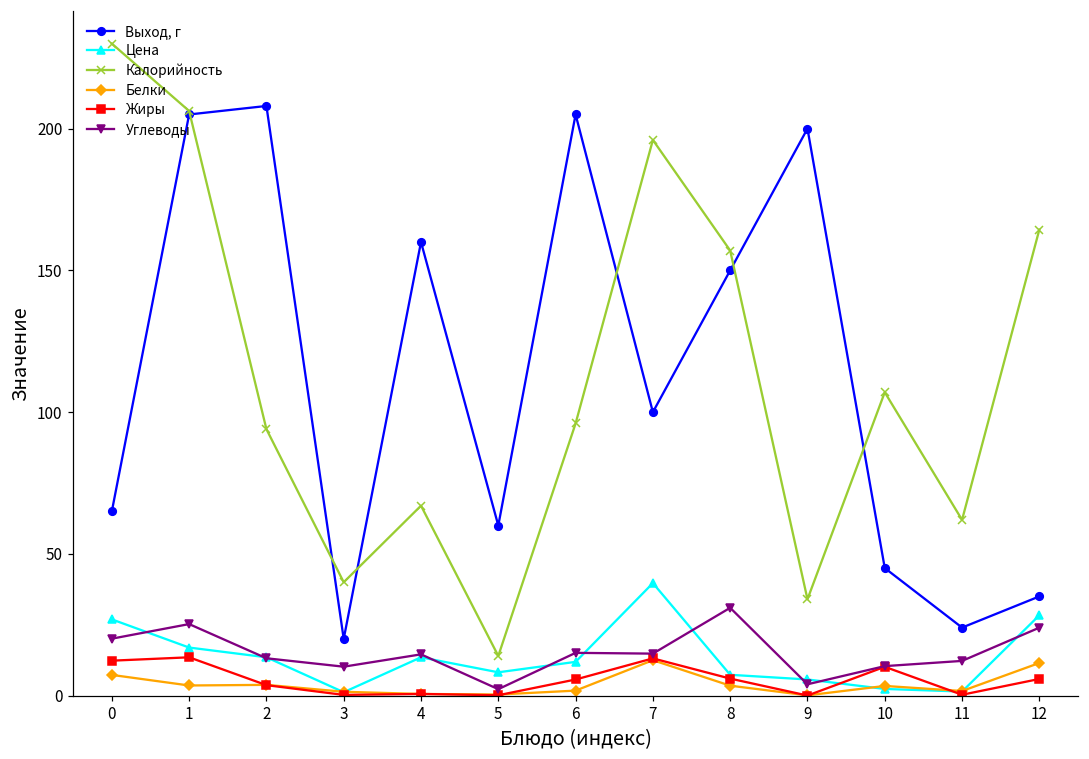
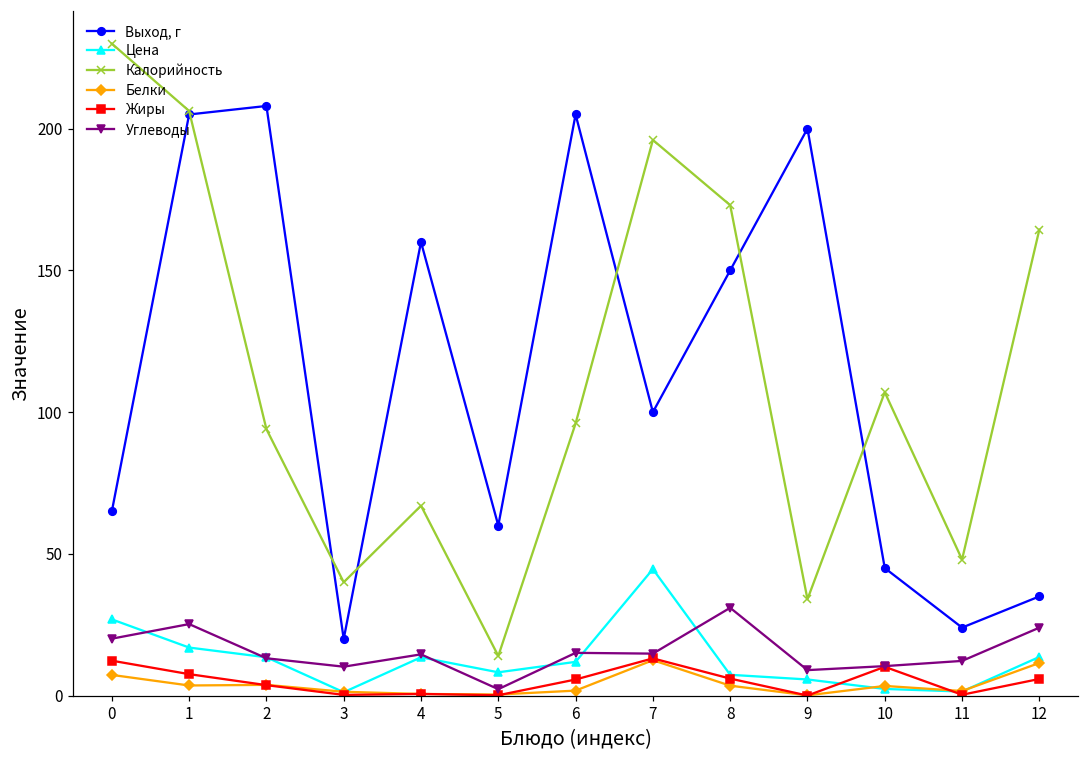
  {
    "Выход, г": {
      "0": 65,
      "1": 205,
      "2": 208,
      "3": 20,
      "4": 160,
      "5": 60,
      "6": 205,
      "7": 100,
      "8": 150,
      "9": 200,
      "10": 45,
      "11": 24,
      "12": 35
    },
    "Цена": {
      "0": 27,
      "1": 17,
      "4": 14,
      "5": 8,
      "6": 12,
-     "7": 40,
+     "7": 45,
      "8": 7,
      "9": 6,
      "10": 2,
-     "12": 28
+     "12": 14
    },
    "Калорийность": {
      "0": 230,
      "1": 206,
      "2": 94,
      "3": 40,
      "4": 67,
      "5": 14,
      "6": 96,
      "7": 196,
-     "8": 157,
+     "8": 173,
      "9": 34,
      "10": 107,
-     "11": 62,
+     "11": 48,
      "12": 164
    },
    "Белки": {
      "0": 7,
      "1": 4,
      "6": 2,
      "8": 4,
      "10": 3,
      "12": 12
    },
    "Жиры": {
      "0": 12,
-     "1": 14,
+     "1": 8,
      "6": 6,
      "8": 6,
      "11": 0,
      "12": 6
    },
    "Углеводы": {
      "0": 20,
      "1": 25,
      "3": 10,
      "4": 15,
      "5": 2,
      "6": 15,
      "7": 15,
      "8": 31,
-     "9": 4,
+     "9": 9,
      "11": 12,
      "12": 24
    }
  }
